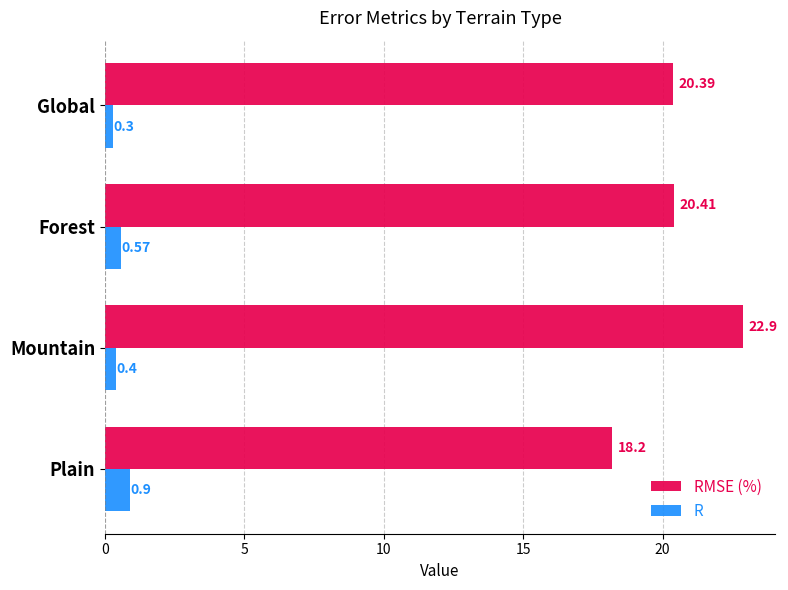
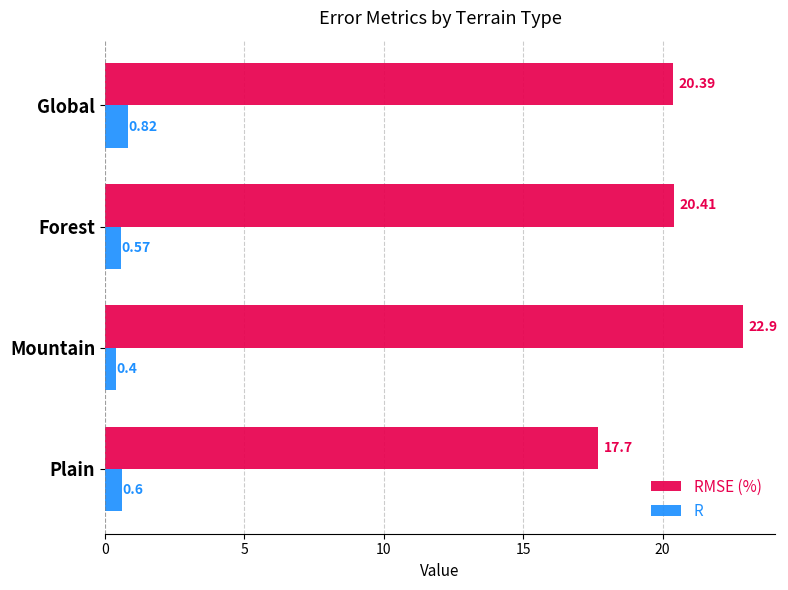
  {
    "RMSE (%)": {
      "Global": 20.39,
      "Forest": 20.41,
      "Mountain": 22.9,
-     "Plain": 18.2
+     "Plain": 17.7
    },
    "R": {
-     "Global": 0.3,
+     "Global": 0.82,
      "Forest": 0.57,
      "Mountain": 0.4,
-     "Plain": 0.9
+     "Plain": 0.6
    }
  }
